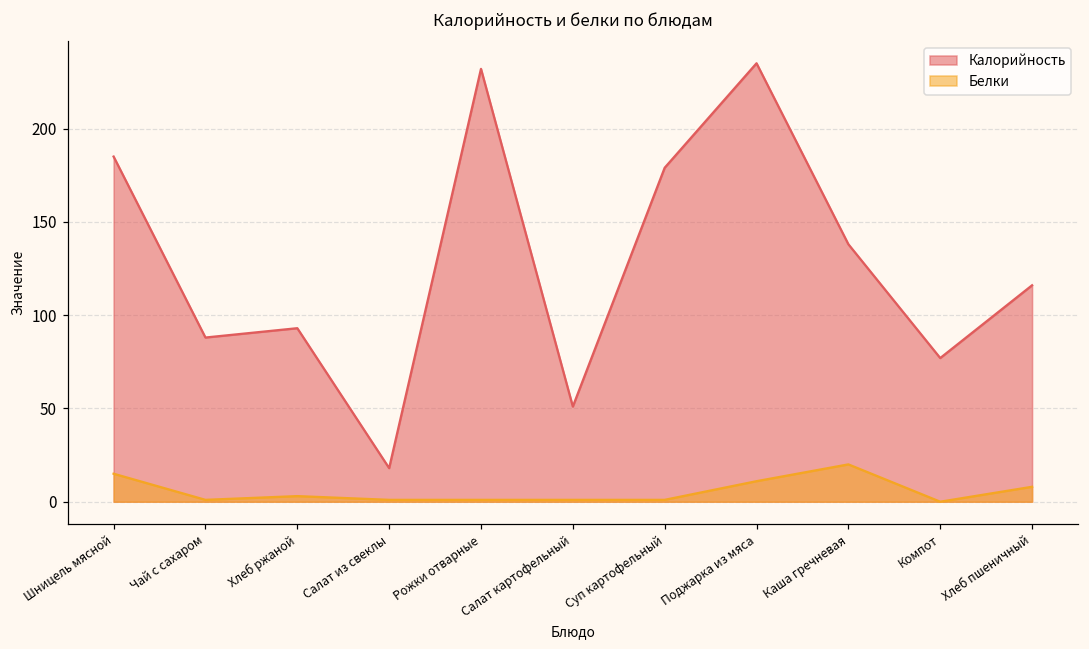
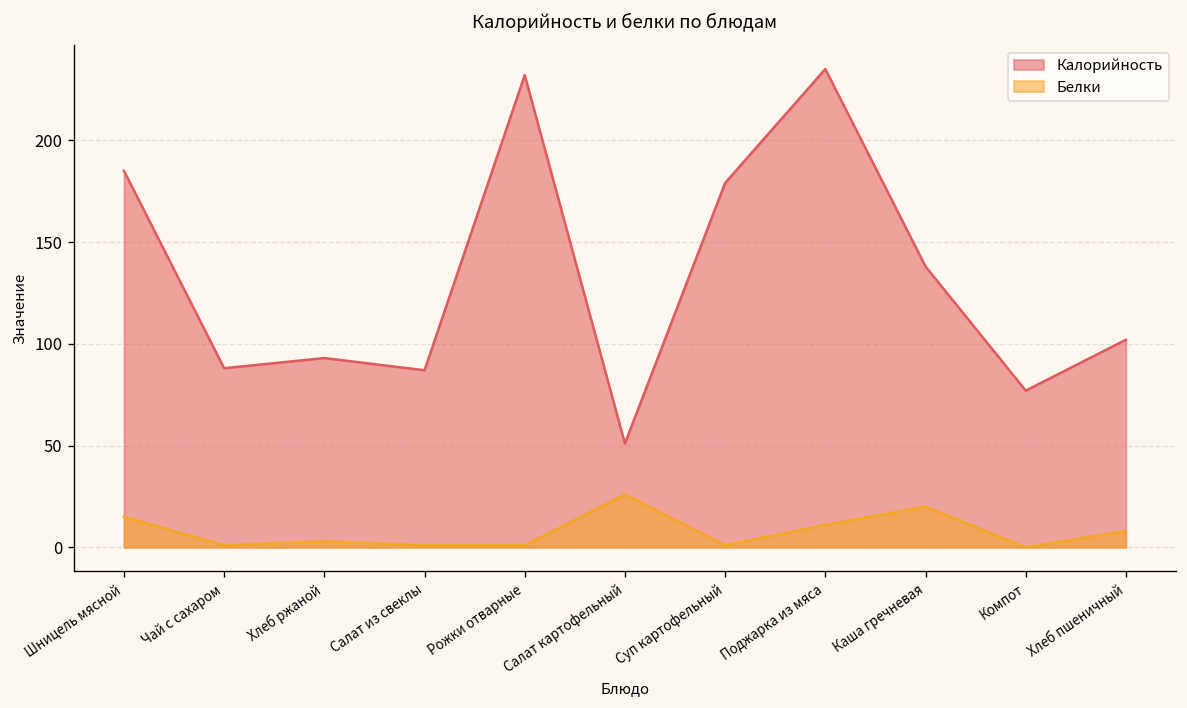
  {
    "Калорийность": {
      "Шницель мясной": 185,
      "Чай с сахаром": 88,
      "Хлеб ржаной": 93,
-     "Салат из свеклы": 18,
+     "Салат из свеклы": 87,
      "Рожки отварные": 232,
      "Салат картофельный": 51,
      "Суп картофельный": 179,
      "Поджарка из мяса": 235,
      "Каша гречневая": 138,
      "Компот": 77,
-     "Хлеб пшеничный": 116
+     "Хлеб пшеничный": 102
    },
    "Белки": {
      "Шницель мясной": 15,
      "Чай с сахаром": 1,
      "Хлеб ржаной": 3,
      "Салат из свеклы": 1,
      "Рожки отварные": 1,
-     "Салат картофельный": 1,
+     "Салат картофельный": 26,
      "Суп картофельный": 1,
      "Поджарка из мяса": 11,
      "Каша гречневая": 20,
      "Компот": 0,
      "Хлеб пшеничный": 8
    }
  }
